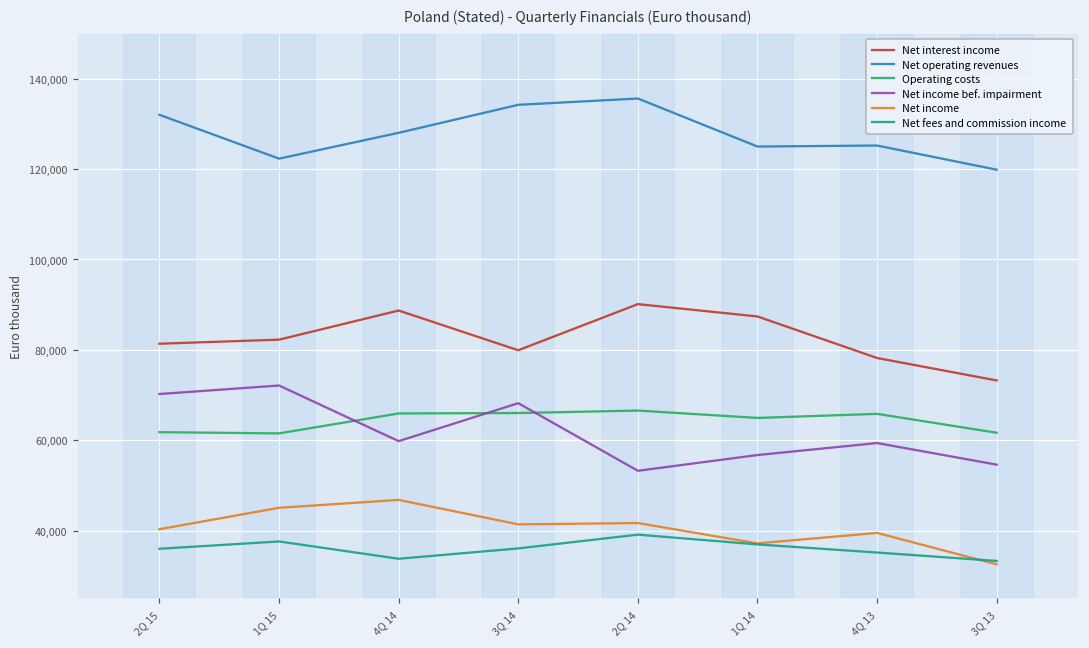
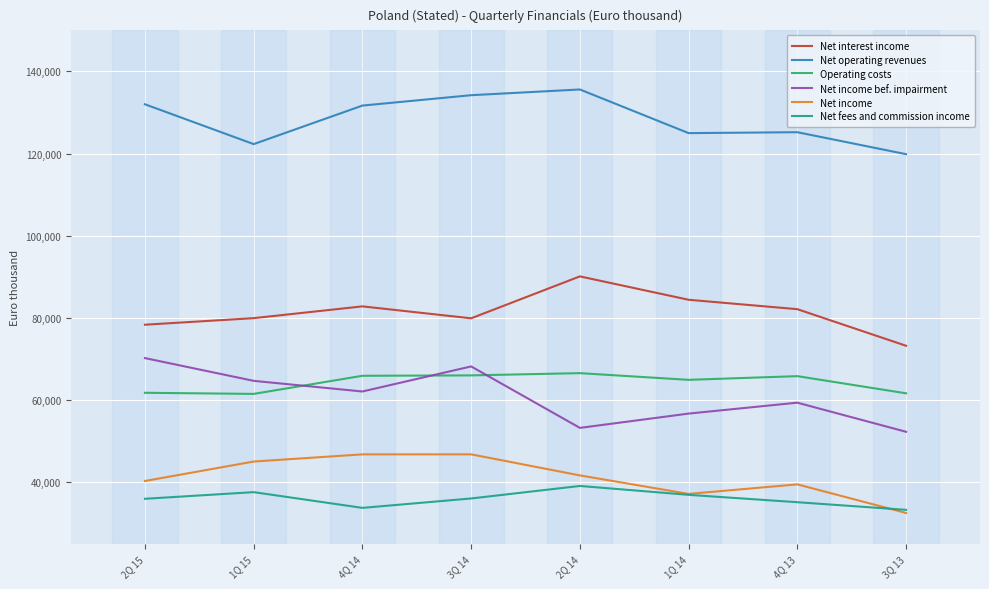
  {
    "Net interest income": {
-     "2Q 15": "81,000",
-     "1Q 15": "82,000",
-     "4Q 14": "89,000",
+     "2Q 15": "78,000",
+     "1Q 15": "80,000",
+     "4Q 14": "83,000",
      "3Q 14": "80,000",
      "2Q 14": "90,000",
-     "1Q 14": "87,000",
-     "4Q 13": "78,000",
+     "1Q 14": "84,000",
+     "4Q 13": "82,000",
      "3Q 13": "73,000"
    },
    "Net operating revenues": {
      "2Q 15": "132,000",
      "1Q 15": "122,000",
-     "4Q 14": "128,000",
+     "4Q 14": "132,000",
      "3Q 14": "134,000",
      "2Q 14": "136,000",
      "1Q 14": "125,000",
      "4Q 13": "125,000",
      "3Q 13": "120,000"
    },
    "Net income bef. impairment": {
      "2Q 15": "70,000",
-     "1Q 15": "72,000",
-     "4Q 14": "60,000",
+     "1Q 15": "65,000",
+     "4Q 14": "62,000",
      "3Q 14": "68,000",
      "2Q 14": "53,000",
      "1Q 14": "57,000",
      "4Q 13": "59,000",
-     "3Q 13": "55,000"
+     "3Q 13": "52,000"
    },
    "Net income": {
      "2Q 15": "40,000",
      "1Q 15": "45,000",
      "4Q 14": "47,000",
-     "3Q 14": "41,000",
+     "3Q 14": "47,000",
      "2Q 14": "42,000",
      "4Q 13": "39,000",
      "3Q 13": "33,000"
    }
  }
